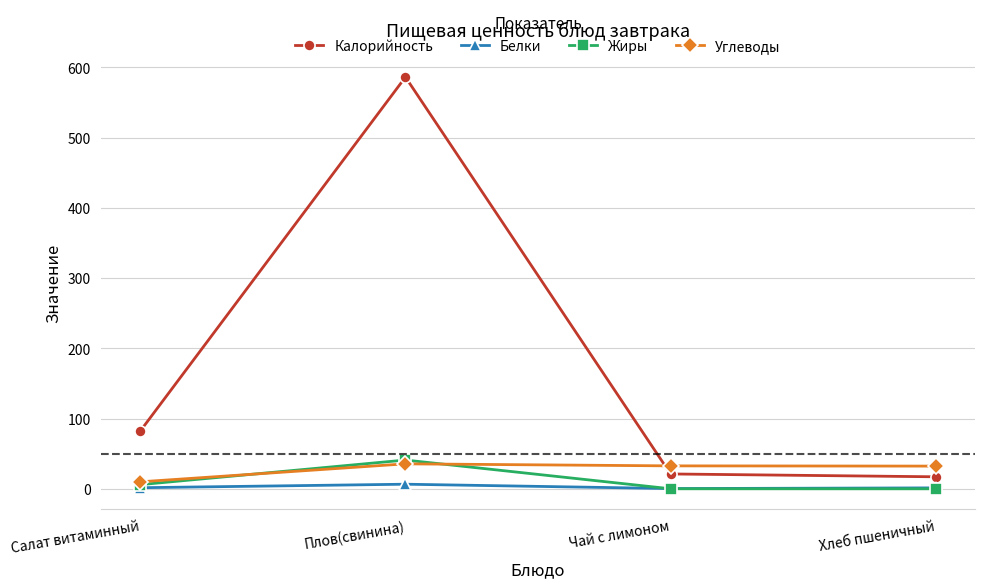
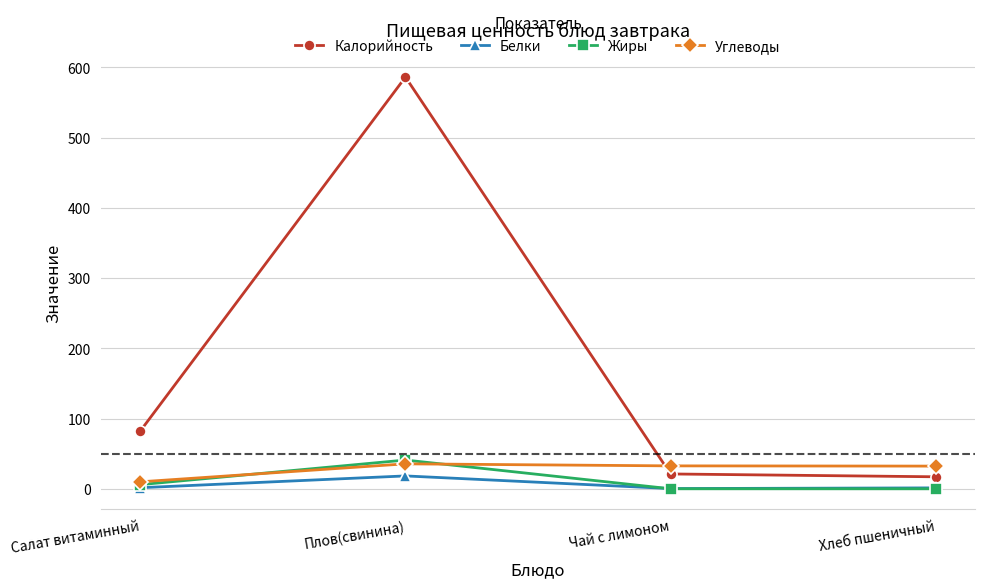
  {
    "Калорийность": {
      "Салат витаминный": 80,
      "Плов(свинина)": 590,
      "Чай с лимоном": 20,
      "Хлеб пшеничный": 20
    },
    "Белки": {
      "Салат витаминный": 0,
-     "Плов(свинина)": 10
+     "Плов(свинина)": 20
    },
    "Жиры": {
      "Салат витаминный": 10,
      "Плов(свинина)": 40
    },
    "Углеводы": {
      "Салат витаминный": 10,
      "Плов(свинина)": 40,
      "Чай с лимоном": 30,
      "Хлеб пшеничный": 30
    }
  }
